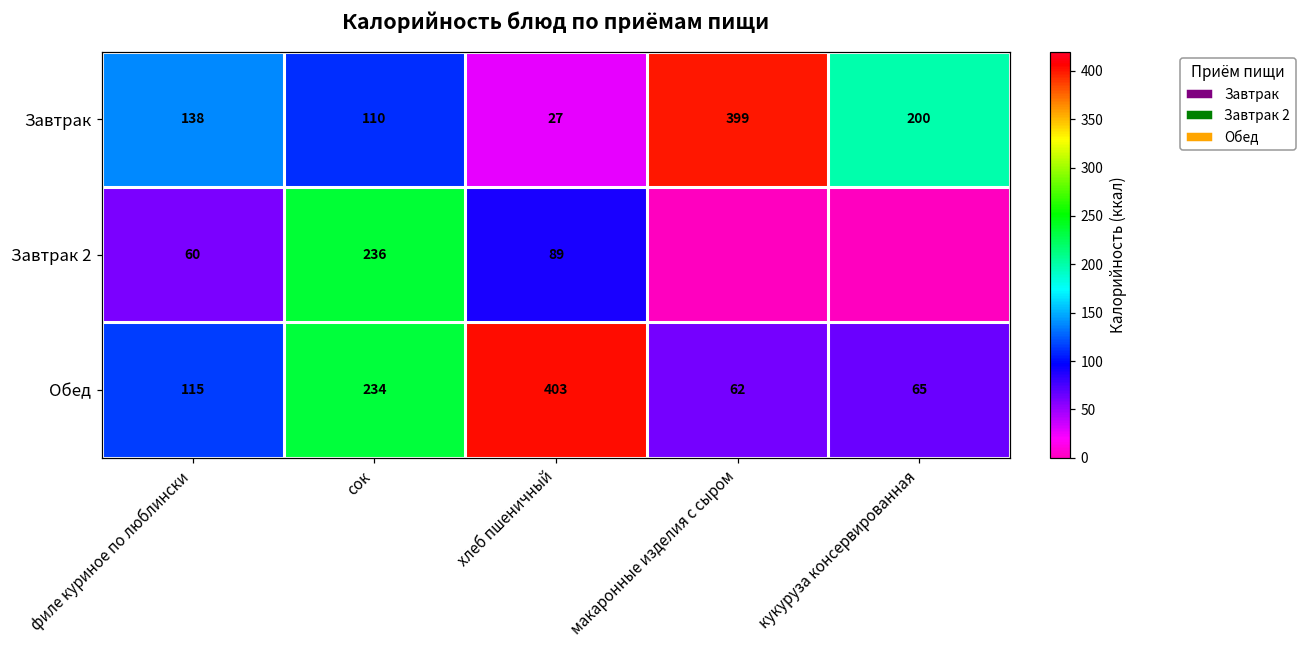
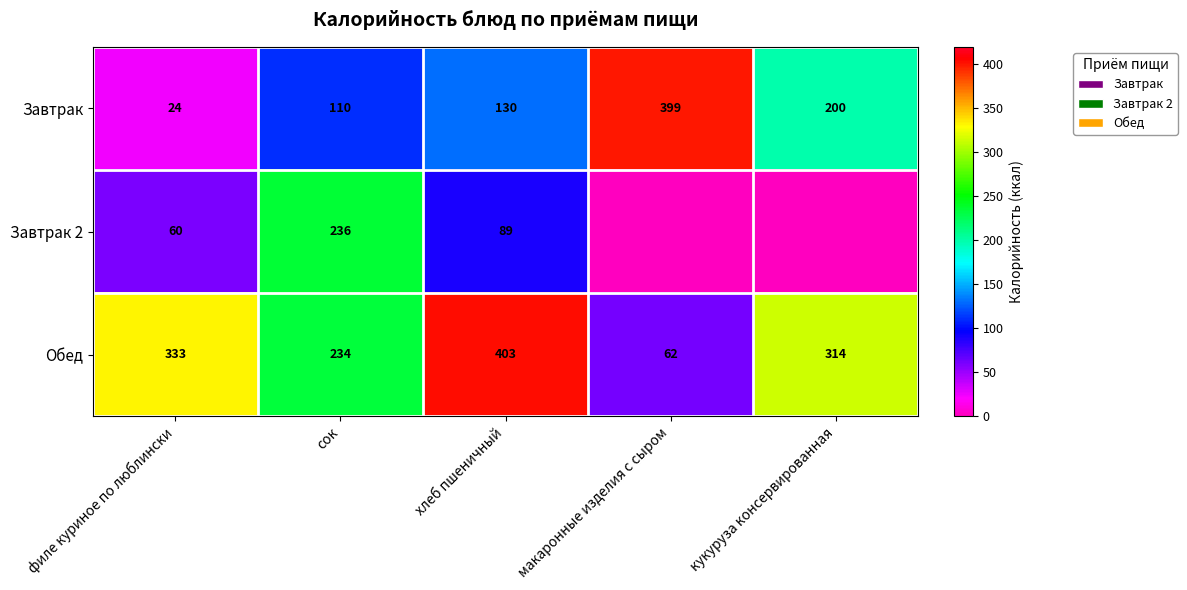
  {
    "Завтрак": {
-     "филе куриное по люблински": 138,
+     "филе куриное по люблински": 24,
      "сок": 110,
-     "хлеб пшеничный": 27,
+     "хлеб пшеничный": 130,
      "макаронные изделия с сыром": 399,
      "кукуруза консервированная": 200
    },
    "Завтрак 2": {
      "филе куриное по люблински": 60,
      "сок": 236,
      "хлеб пшеничный": 89
    },
    "Обед": {
-     "филе куриное по люблински": 115,
+     "филе куриное по люблински": 333,
      "сок": 234,
      "хлеб пшеничный": 403,
      "макаронные изделия с сыром": 62,
-     "кукуруза консервированная": 65
+     "кукуруза консервированная": 314
    }
  }
